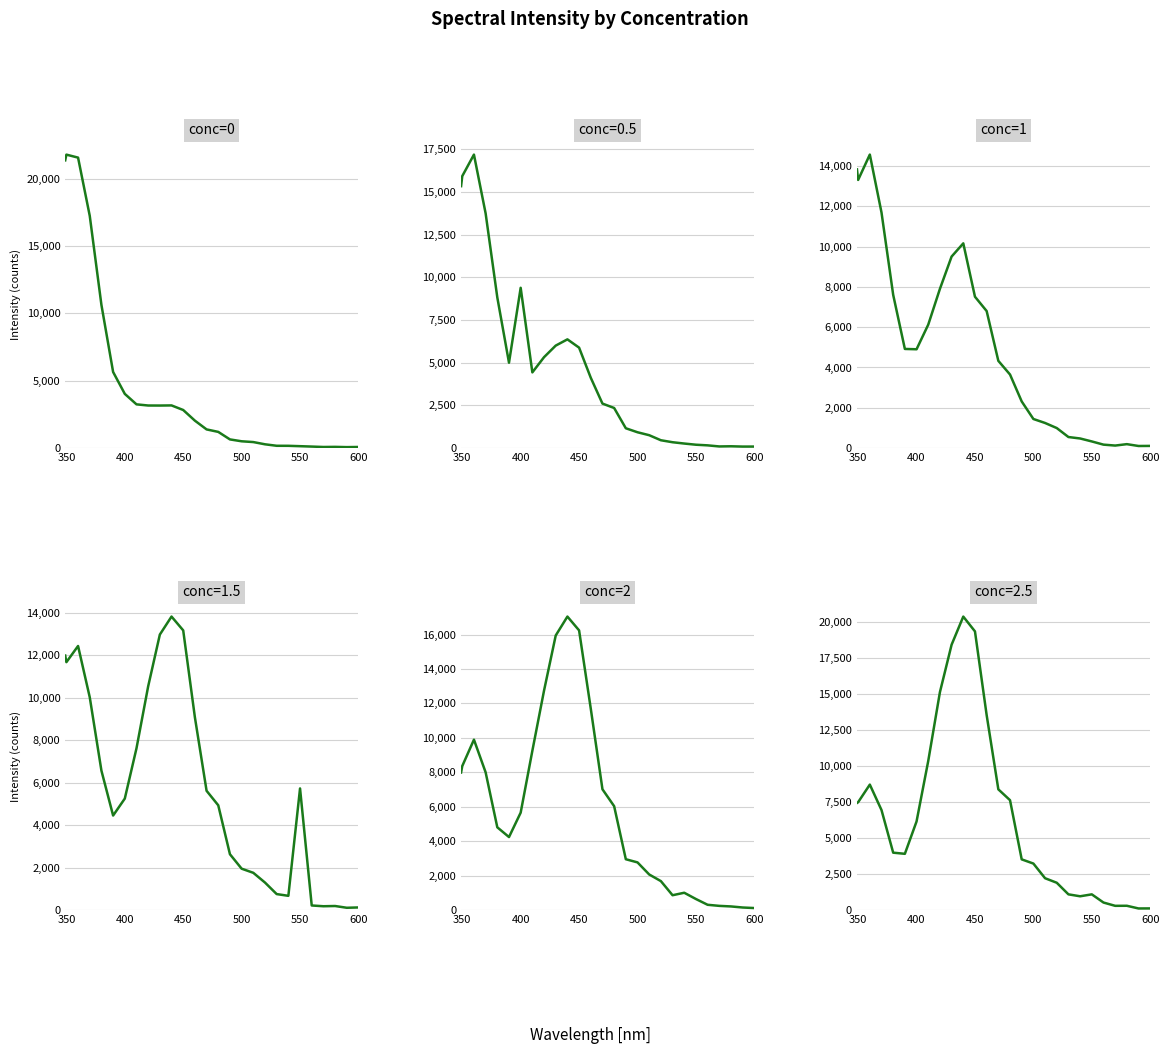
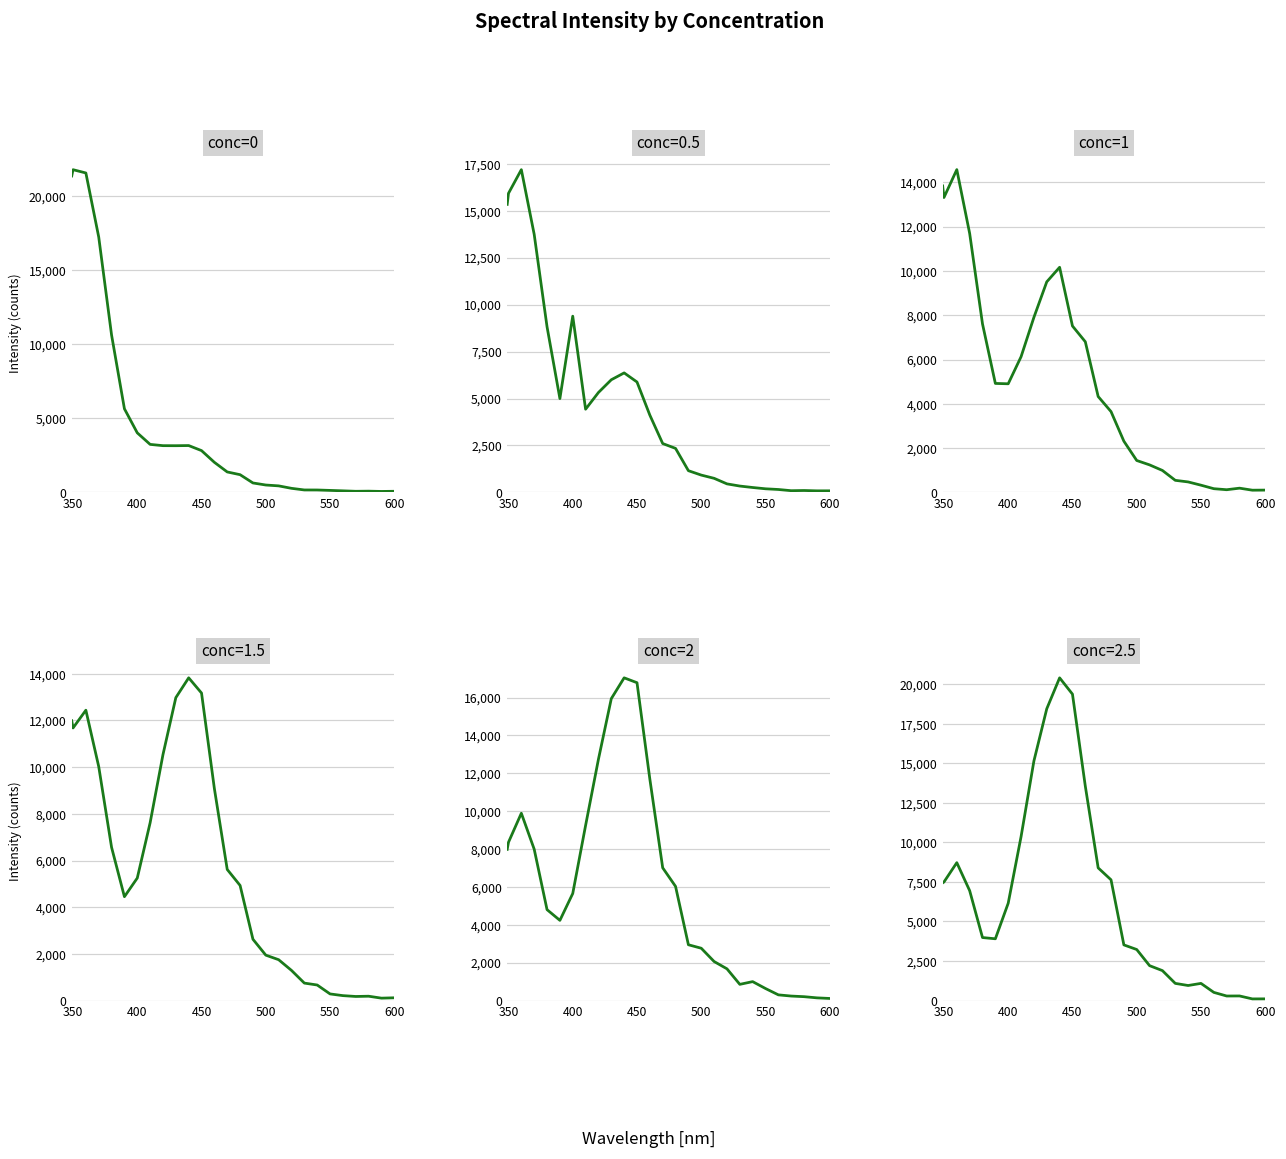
  {
    "conc=0": {
      "350": "21,800",
      "400": "4,000",
      "450": "2,800",
      "500": "500",
      "550": "100",
      "600": "100"
    },
    "conc=0.5": {
      "350": "15,900",
      "400": "9,400",
      "450": "5,900",
      "500": "900",
      "550": "200",
      "600": "100"
    },
    "conc=1": {
      "350": "13,300",
      "400": "4,900",
      "450": "7,500",
      "500": "1,400",
      "550": "300",
      "600": "100"
    },
    "conc=1.5": {
      "350": "11,700",
      "400": "5,300",
      "450": "13,200",
      "500": "1,900",
-     "550": "5,700",
+     "550": "300",
      "600": "100"
    },
    "conc=2": {
      "350": "8,400",
      "400": "5,700",
-     "450": "16,200",
+     "450": "16,800",
      "500": "2,800",
      "550": "600",
      "600": "100"
    },
    "conc=2.5": {
      "350": "7,500",
      "400": "6,200",
      "450": "19,400",
      "500": "3,200",
      "550": "1,100",
      "600": "100"
    }
  }
